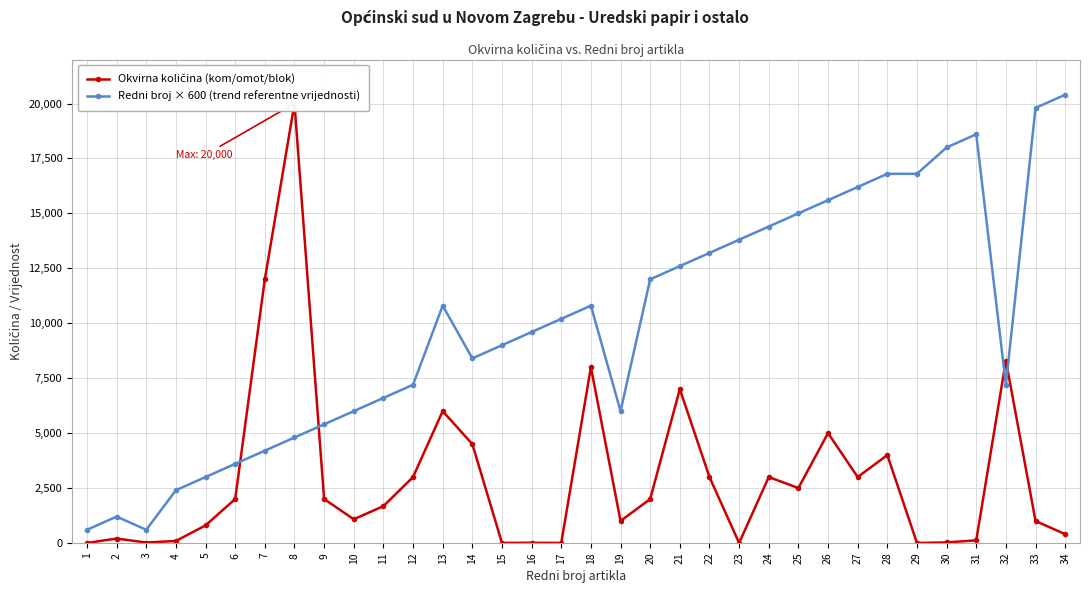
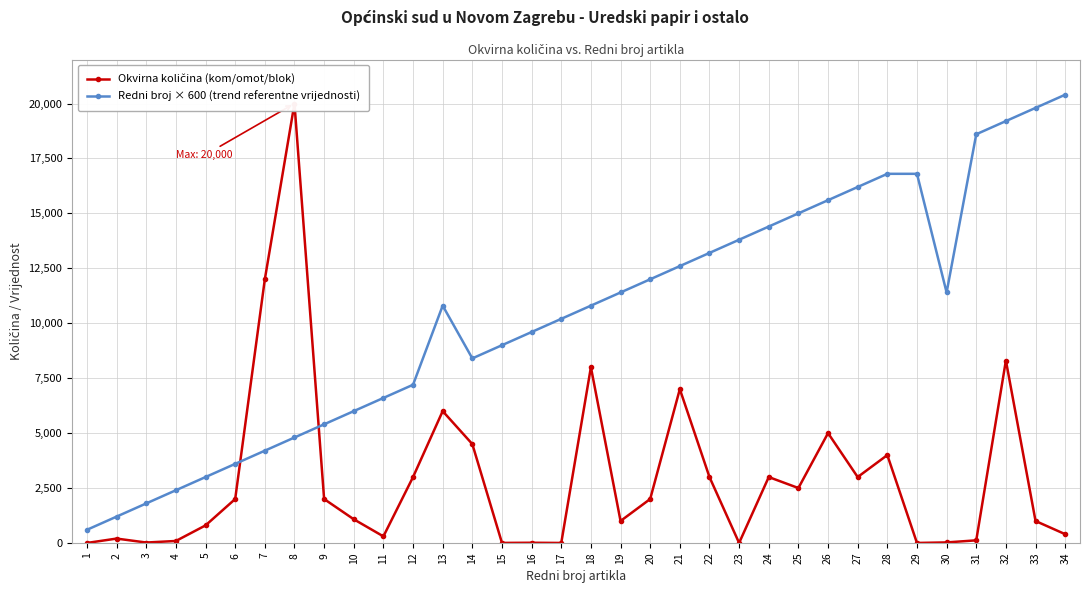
  {
    "Okvirna količina (kom/omot/blok)": {
      "1": "0",
      "2": "200",
      "3": "0",
      "4": "100",
      "5": "800",
      "6": "2,000",
      "7": "12,000",
      "9": "2,000",
      "10": "1,100",
-     "11": "1,700",
+     "11": "300",
      "12": "3,000",
      "13": "6,000",
      "14": "4,500",
      "15": "0",
      "16": "0",
      "17": "0",
      "18": "8,000",
      "19": "1,000",
      "20": "2,000",
      "21": "7,000",
      "22": "3,000",
      "23": "0",
      "24": "3,000",
      "25": "2,500",
      "26": "5,000",
      "27": "3,000",
      "28": "4,000",
      "29": "0",
      "30": "0",
      "31": "100",
      "32": "8,300",
      "33": "1,000",
      "34": "400"
    },
    "Redni broj × 600 (trend referentne vrijednosti)": {
      "1": "600",
      "2": "1,200",
-     "3": "600",
+     "3": "1,800",
      "4": "2,400",
      "5": "3,000",
      "6": "3,600",
      "7": "4,200",
      "8": "4,800",
      "9": "5,400",
      "10": "6,000",
      "11": "6,600",
      "12": "7,200",
      "13": "10,800",
      "14": "8,400",
      "15": "9,000",
      "16": "9,600",
      "17": "10,200",
      "18": "10,800",
-     "19": "6,000",
+     "19": "11,400",
      "20": "12,000",
      "21": "12,600",
      "22": "13,200",
      "23": "13,800",
      "24": "14,400",
      "25": "15,000",
      "26": "15,600",
      "27": "16,200",
      "28": "16,800",
      "29": "16,800",
-     "30": "18,000",
+     "30": "11,400",
      "31": "18,600",
-     "32": "7,200",
+     "32": "19,200",
      "33": "19,800",
      "34": "20,400"
    }
  }
